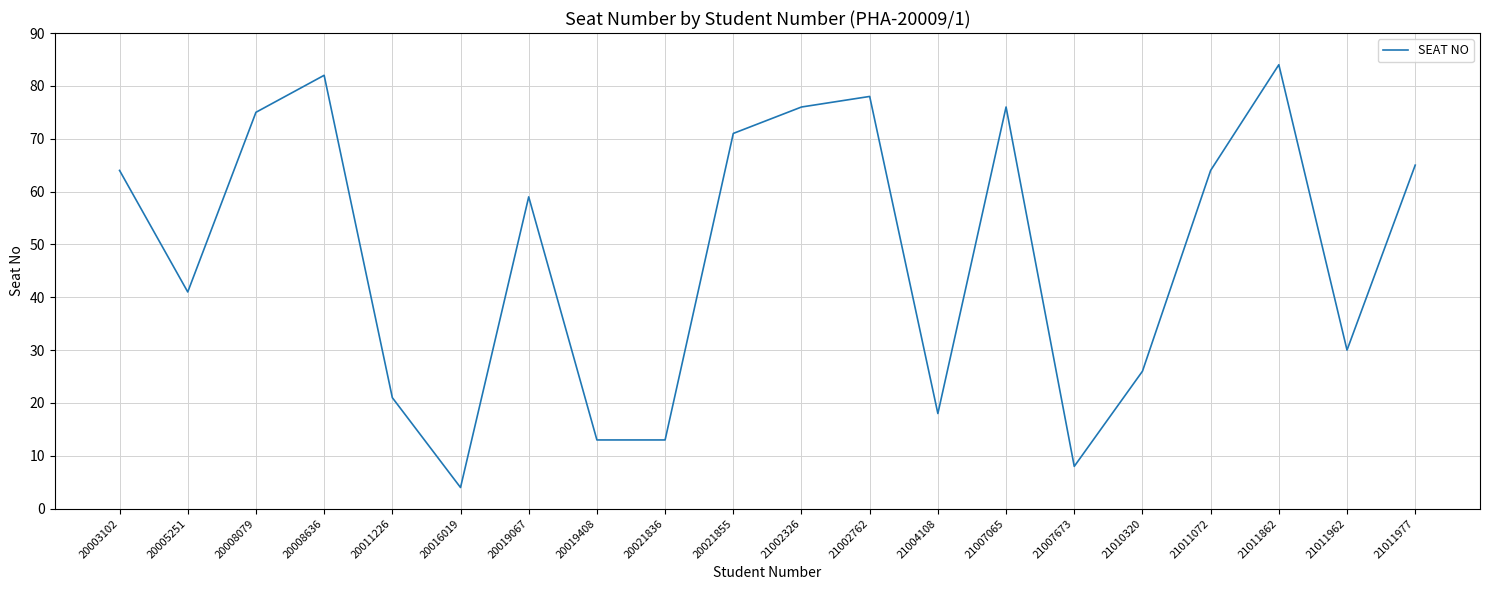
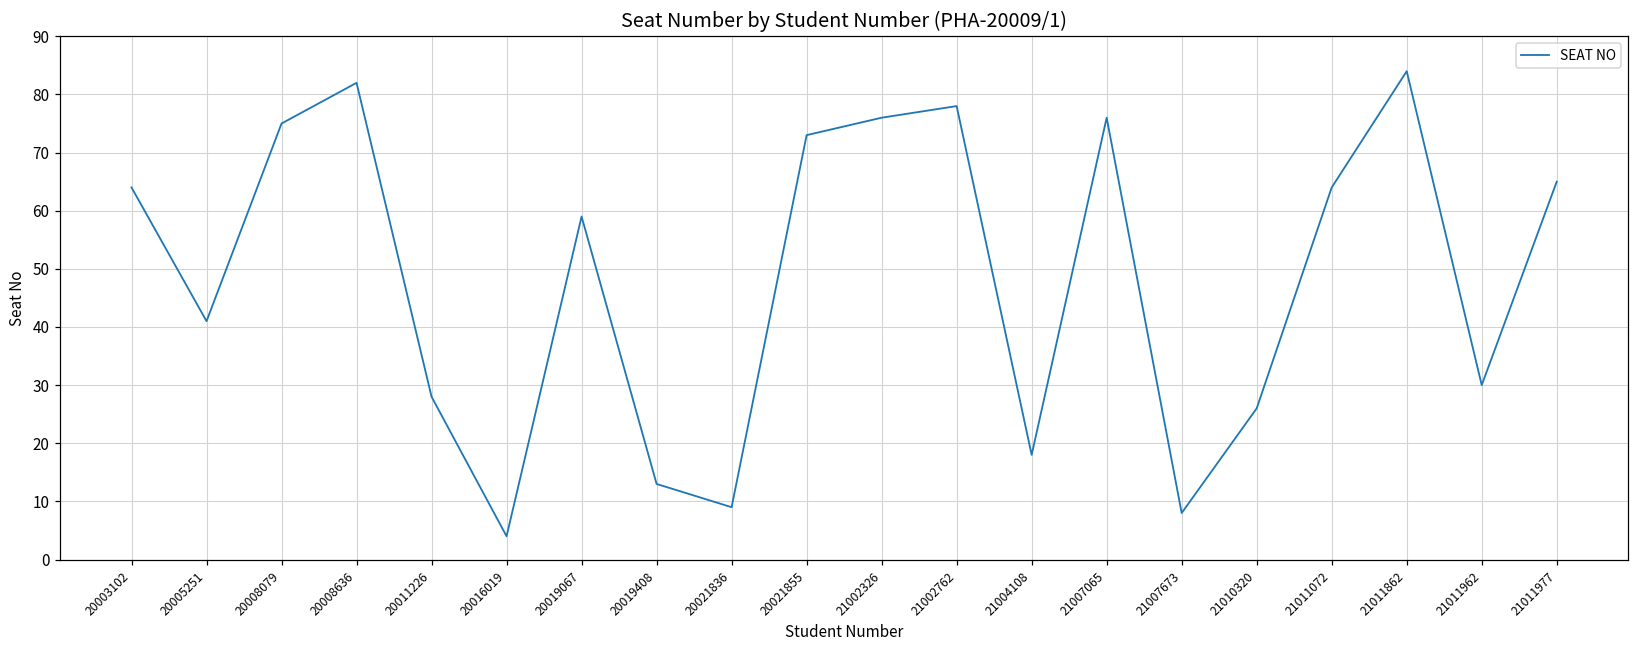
  {
    "20003102": 64,
    "20005251": 41,
    "20008079": 75,
    "20008636": 82,
-   "20011226": 21,
+   "20011226": 28,
    "20016019": 4,
    "20019067": 59,
    "20019408": 13,
-   "20021836": 13,
-   "20021855": 71,
+   "20021836": 9,
+   "20021855": 73,
    "21002326": 76,
    "21002762": 78,
    "21004108": 18,
    "21007065": 76,
    "21007673": 8,
    "21010320": 26,
    "21011072": 64,
    "21011862": 84,
    "21011962": 30,
    "21011977": 65
  }
